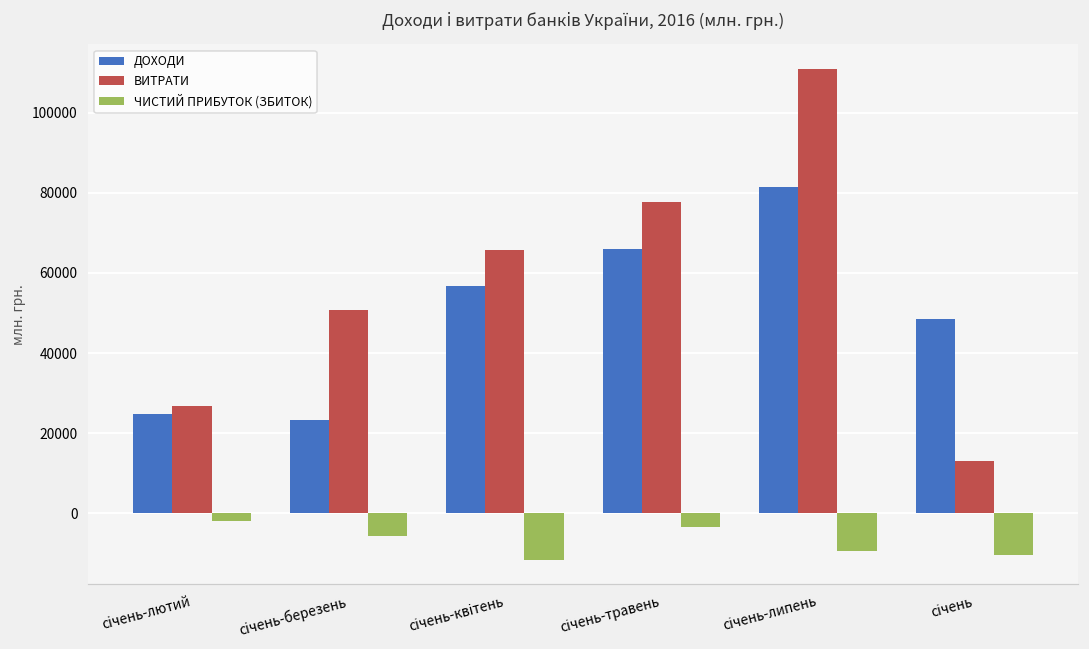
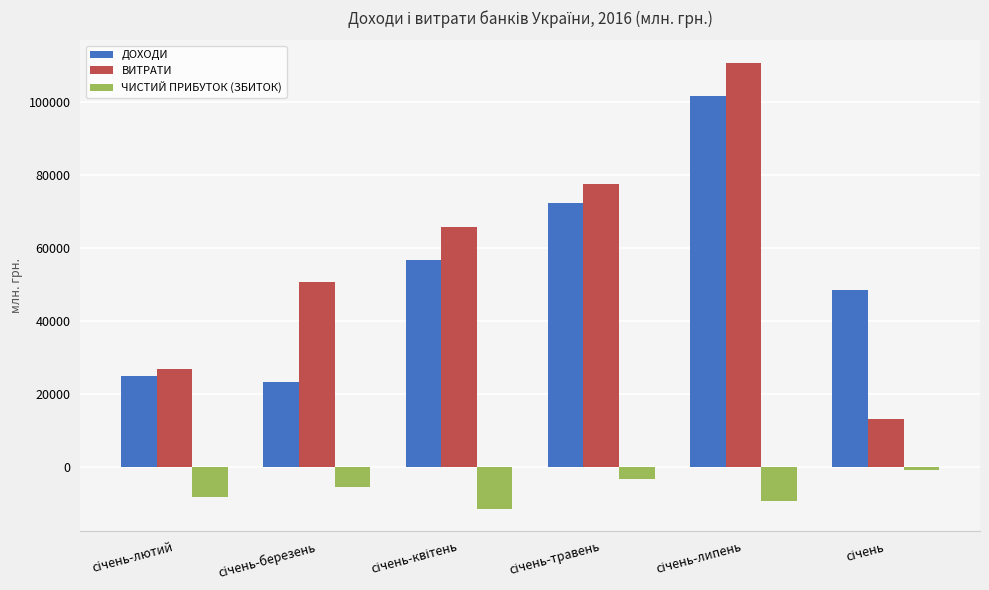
  {
    "ДОХОДИ": {
      "січень-лютий": 25000,
      "січень-березень": 23000,
      "січень-квітень": 57000,
-     "січень-травень": 66000,
-     "січень-липень": 82000,
+     "січень-травень": 72000,
+     "січень-липень": 102000,
      "січень": 49000
    },
    "ВИТРАТИ": {
      "січень-лютий": 27000,
      "січень-березень": 51000,
      "січень-квітень": 66000,
      "січень-травень": 78000,
      "січень-липень": 111000,
      "січень": 13000
    },
    "ЧИСТИЙ ПРИБУТОК (ЗБИТОК)": {
-     "січень-лютий": -2000,
+     "січень-лютий": -8000,
      "січень-березень": -6000,
      "січень-квітень": -12000,
      "січень-травень": -3000,
      "січень-липень": -9000,
-     "січень": -10000
+     "січень": -1000
    }
  }
